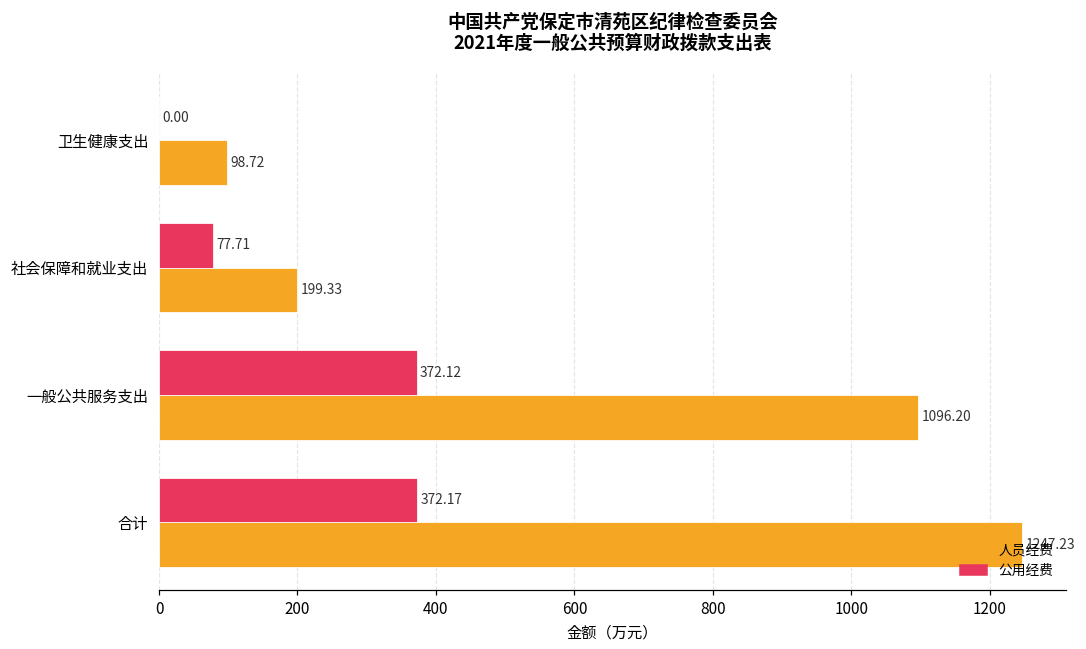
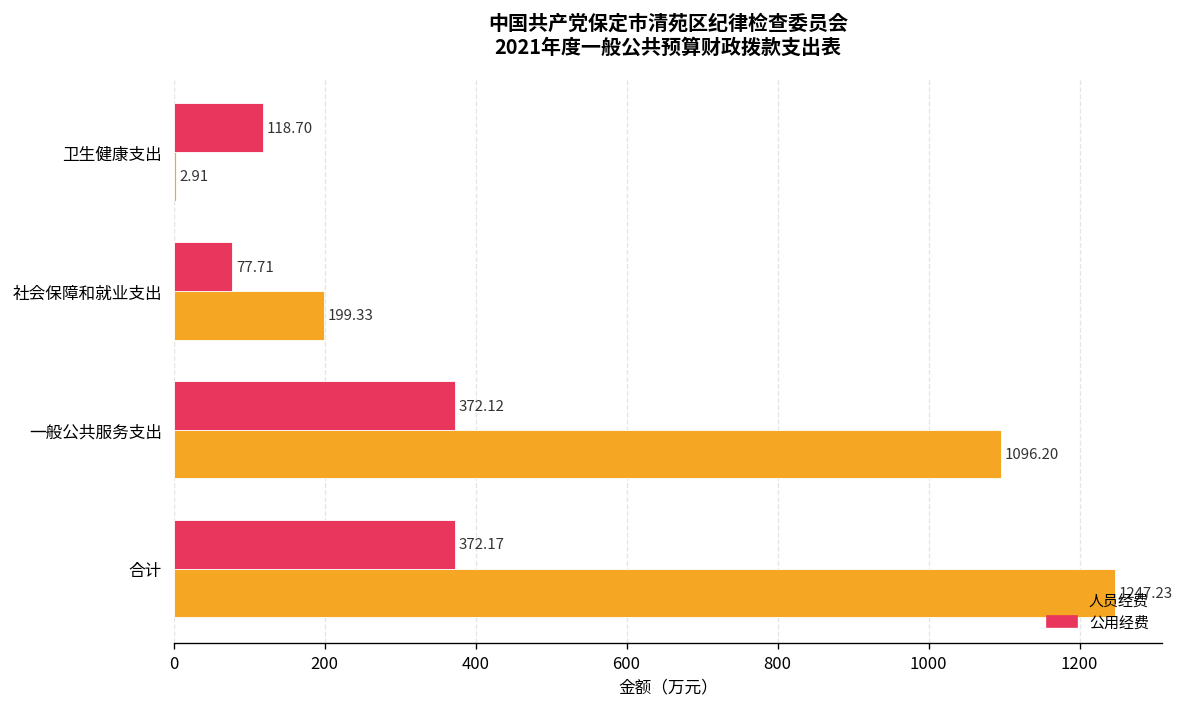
  {
    "人员经费": {
-     "卫生健康支出": 98.72,
+     "卫生健康支出": 2.91,
      "社会保障和就业支出": 199.33,
      "一般公共服务支出": 1096.20,
      "合计": 1247.23
    },
    "公用经费": {
-     "卫生健康支出": 0.00,
+     "卫生健康支出": 118.70,
      "社会保障和就业支出": 77.71,
      "一般公共服务支出": 372.12,
      "合计": 372.17
    }
  }
